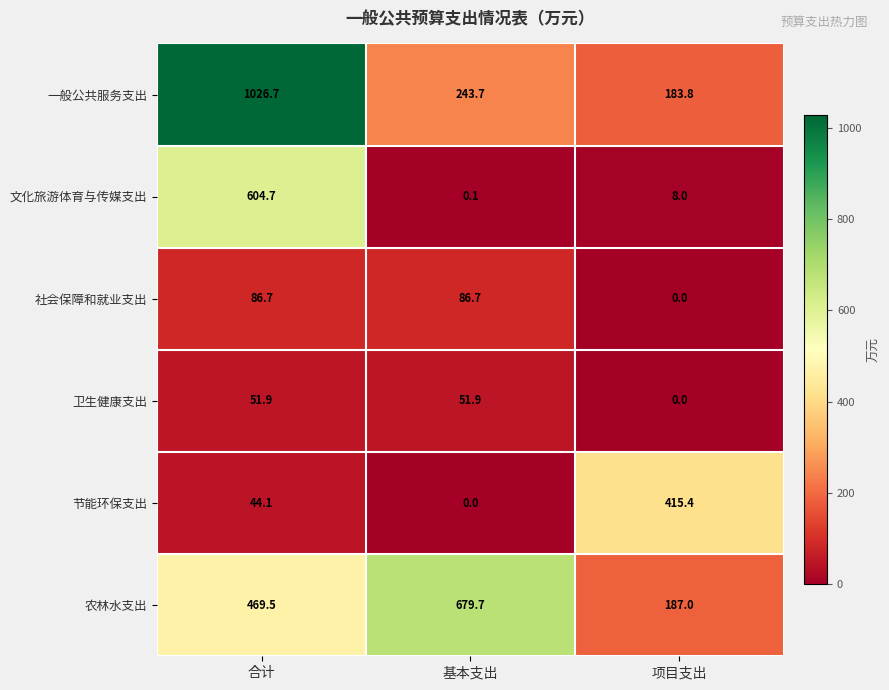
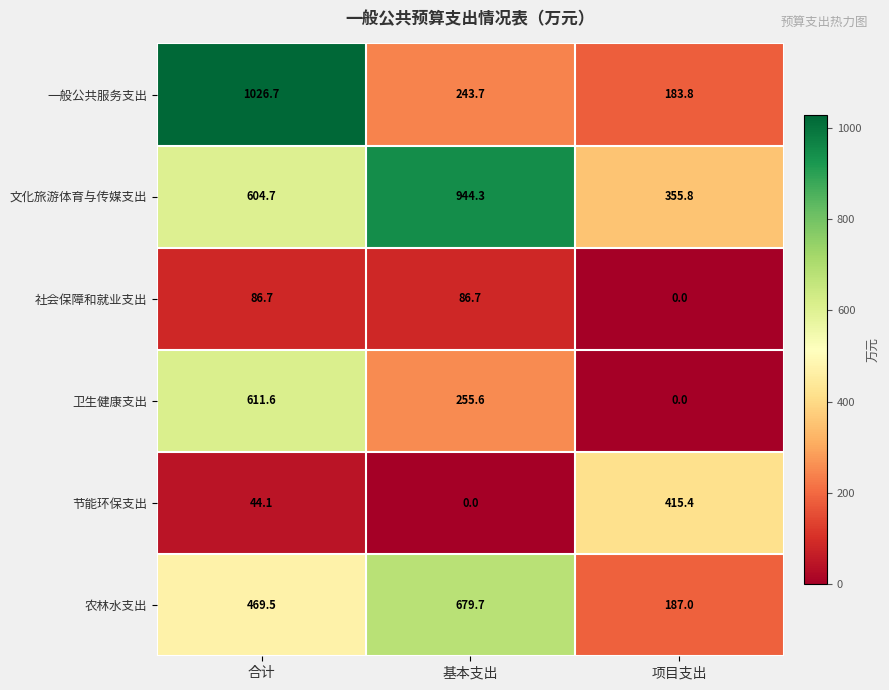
  {
    "一般公共服务支出": {
      "合计": 1026.7,
      "基本支出": 243.7,
      "项目支出": 183.8
    },
    "文化旅游体育与传媒支出": {
      "合计": 604.7,
-     "基本支出": 0.1,
-     "项目支出": 8.0
+     "基本支出": 944.3,
+     "项目支出": 355.8
    },
    "社会保障和就业支出": {
      "合计": 86.7,
      "基本支出": 86.7,
      "项目支出": 0.0
    },
    "卫生健康支出": {
-     "合计": 51.9,
-     "基本支出": 51.9,
+     "合计": 611.6,
+     "基本支出": 255.6,
      "项目支出": 0.0
    },
    "节能环保支出": {
      "合计": 44.1,
      "基本支出": 0.0,
      "项目支出": 415.4
    },
    "农林水支出": {
      "合计": 469.5,
      "基本支出": 679.7,
      "项目支出": 187.0
    }
  }
